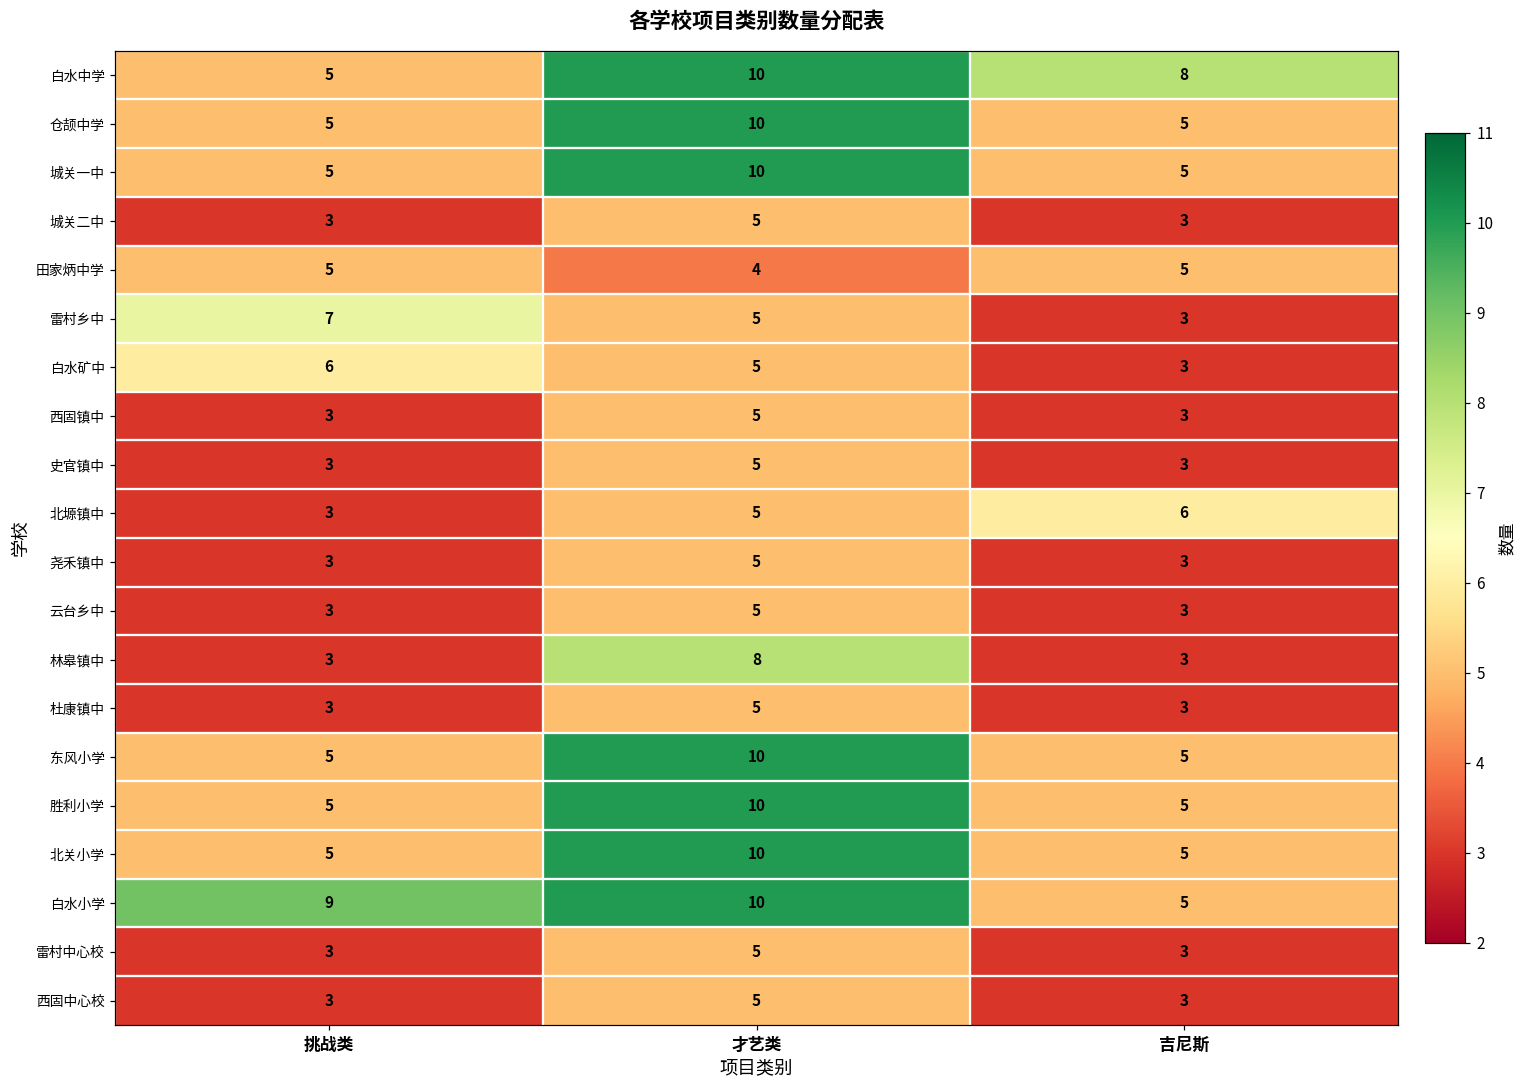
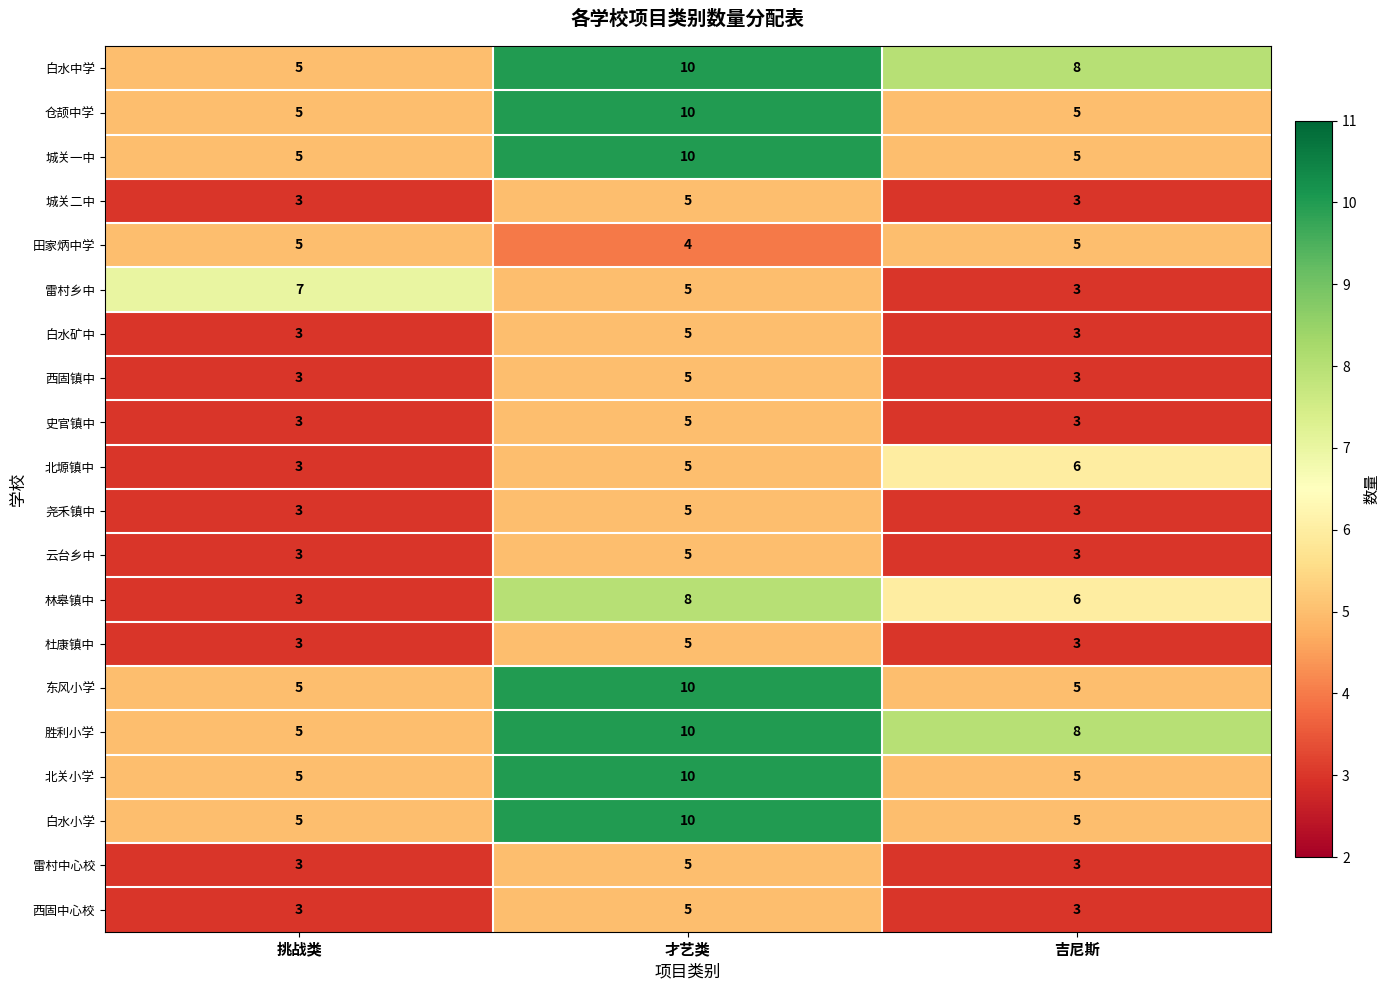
  {
    "白水中学": {
      "挑战类": 5,
      "才艺类": 10,
      "吉尼斯": 8
    },
    "仓颉中学": {
      "挑战类": 5,
      "才艺类": 10,
      "吉尼斯": 5
    },
    "城关一中": {
      "挑战类": 5,
      "才艺类": 10,
      "吉尼斯": 5
    },
    "城关二中": {
      "挑战类": 3,
      "才艺类": 5,
      "吉尼斯": 3
    },
    "田家炳中学": {
      "挑战类": 5,
      "才艺类": 4,
      "吉尼斯": 5
    },
    "雷村乡中": {
      "挑战类": 7,
      "才艺类": 5,
      "吉尼斯": 3
    },
    "白水矿中": {
-     "挑战类": 6,
+     "挑战类": 3,
      "才艺类": 5,
      "吉尼斯": 3
    },
    "西固镇中": {
      "挑战类": 3,
      "才艺类": 5,
      "吉尼斯": 3
    },
    "史官镇中": {
      "挑战类": 3,
      "才艺类": 5,
      "吉尼斯": 3
    },
    "北塬镇中": {
      "挑战类": 3,
      "才艺类": 5,
      "吉尼斯": 6
    },
    "尧禾镇中": {
      "挑战类": 3,
      "才艺类": 5,
      "吉尼斯": 3
    },
    "云台乡中": {
      "挑战类": 3,
      "才艺类": 5,
      "吉尼斯": 3
    },
    "林皋镇中": {
      "挑战类": 3,
      "才艺类": 8,
-     "吉尼斯": 3
+     "吉尼斯": 6
    },
    "杜康镇中": {
      "挑战类": 3,
      "才艺类": 5,
      "吉尼斯": 3
    },
    "东风小学": {
      "挑战类": 5,
      "才艺类": 10,
      "吉尼斯": 5
    },
    "胜利小学": {
      "挑战类": 5,
      "才艺类": 10,
-     "吉尼斯": 5
+     "吉尼斯": 8
    },
    "北关小学": {
      "挑战类": 5,
      "才艺类": 10,
      "吉尼斯": 5
    },
    "白水小学": {
-     "挑战类": 9,
+     "挑战类": 5,
      "才艺类": 10,
      "吉尼斯": 5
    },
    "雷村中心校": {
      "挑战类": 3,
      "才艺类": 5,
      "吉尼斯": 3
    },
    "西固中心校": {
      "挑战类": 3,
      "才艺类": 5,
      "吉尼斯": 3
    }
  }
